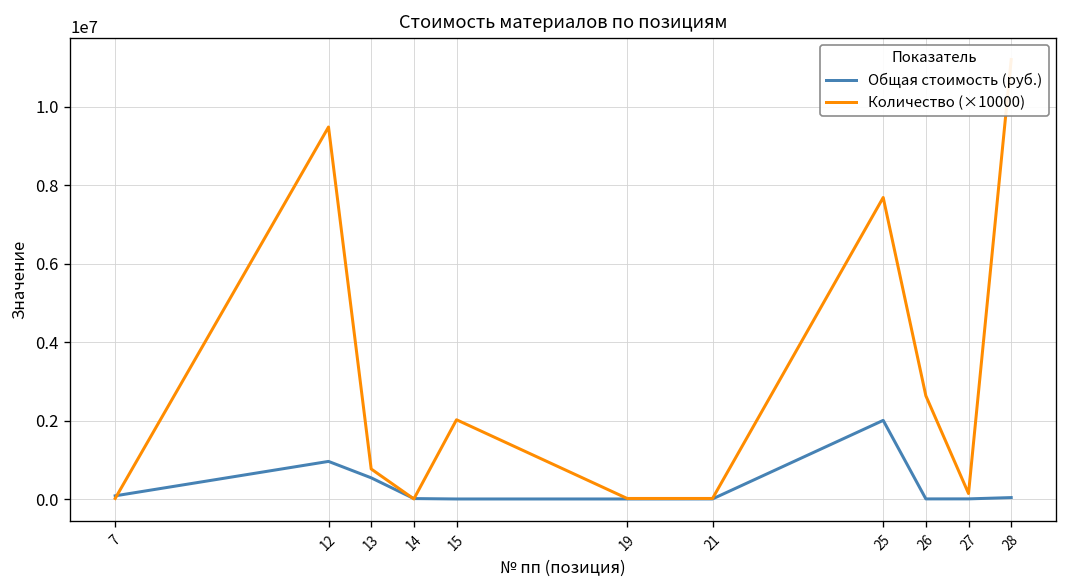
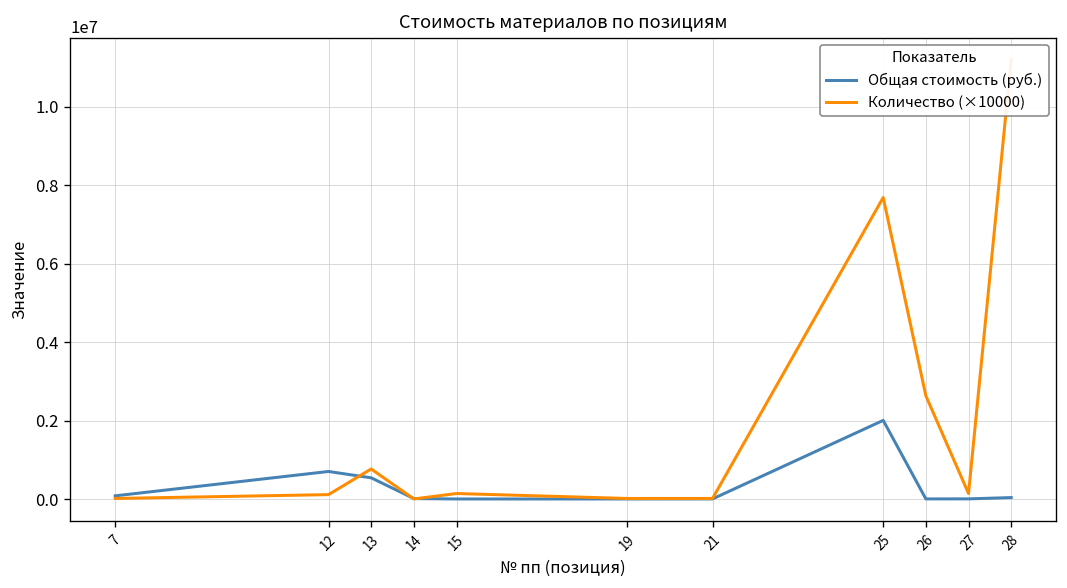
  {
    "Общая стоимость (руб.)": {
-     "12": 1000000,
+     "12": 700000,
      "13": 500000,
      "15": 0,
      "25": 2000000,
      "26": 0,
      "27": 0,
      "28": 0
    },
    "Количество (×10000)": {
-     "12": 9500000,
+     "12": 100000,
      "13": 800000,
-     "15": 2000000,
+     "15": 100000,
      "25": 7700000,
      "26": 2600000,
      "27": 100000
    }
  }
